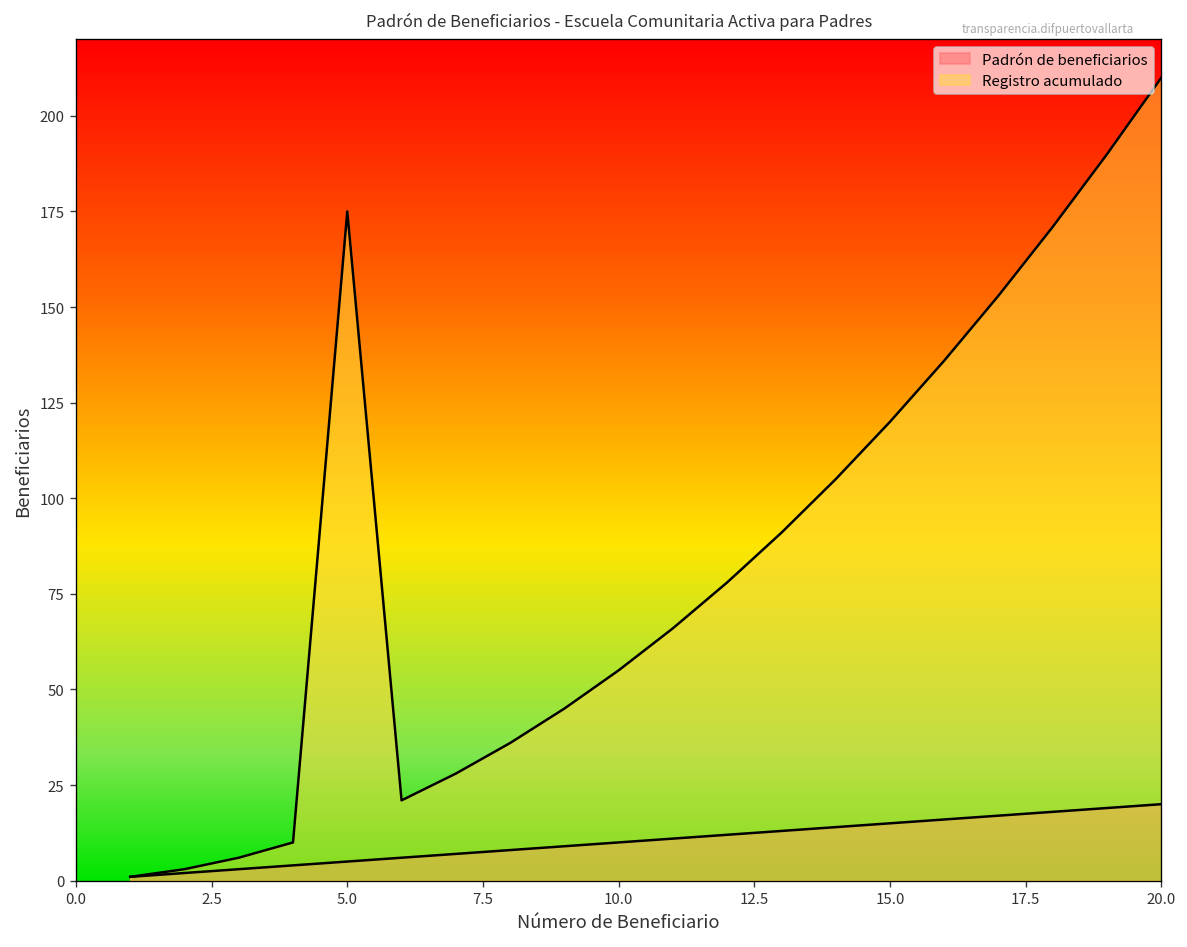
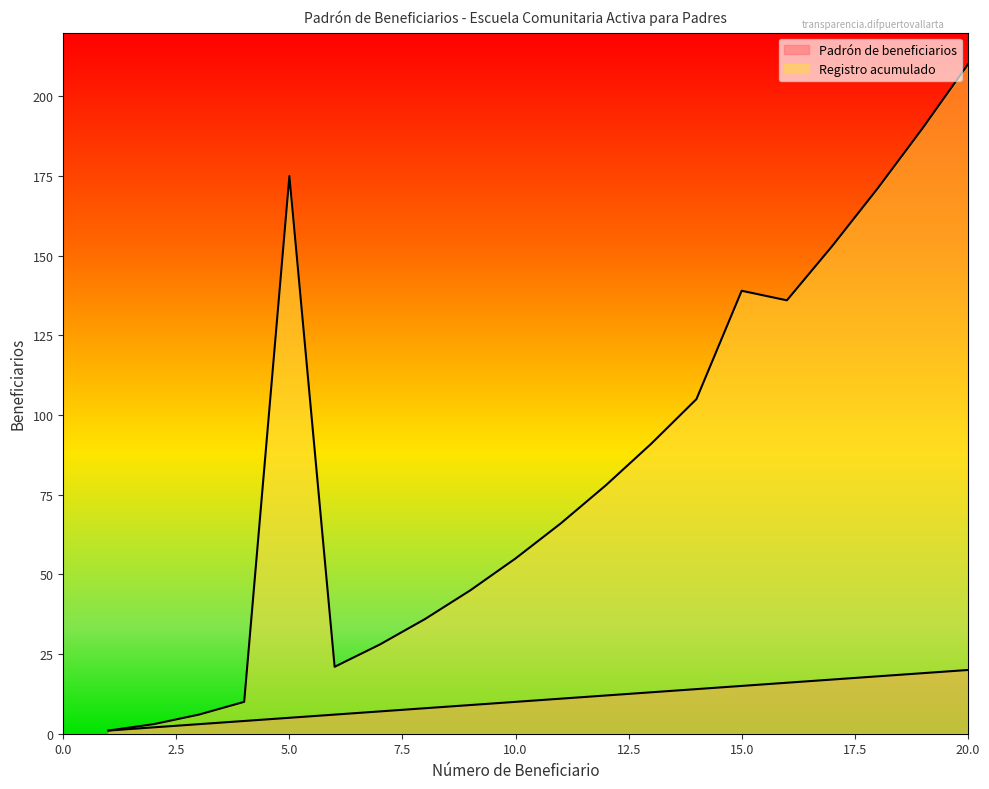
  {
    "Padrón de beneficiarios": {
      "5.0": 5,
      "10.0": 10,
      "15.0": 15,
      "20.0": 20
    },
    "Registro acumulado": {
      "5.0": 175,
      "10.0": 55,
-     "15.0": 120,
+     "15.0": 139,
      "20.0": 210
    }
  }
